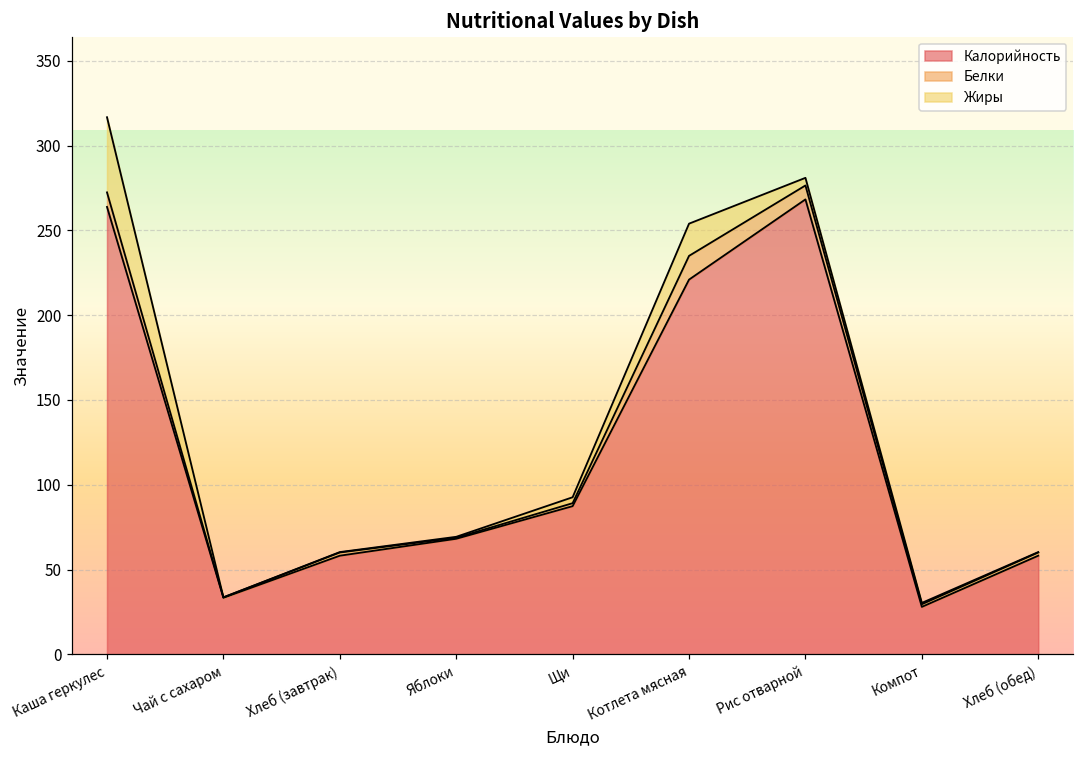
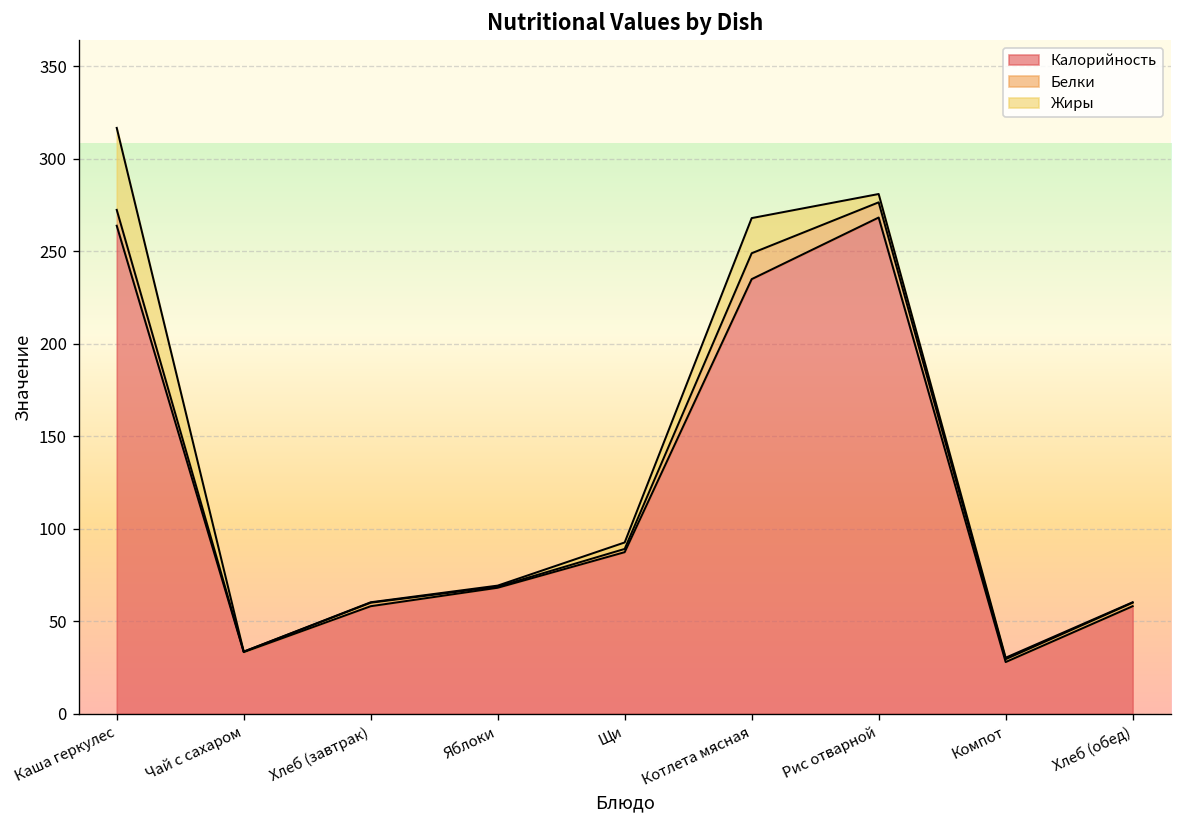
  {
    "Калорийность": {
      "Каша геркулес": 264,
      "Хлеб (завтрак)": 58,
      "Щи": 87,
-     "Котлета мясная": 221,
+     "Котлета мясная": 235,
      "Рис отварной": 268,
      "Хлеб (обед)": 58
    }
  }
